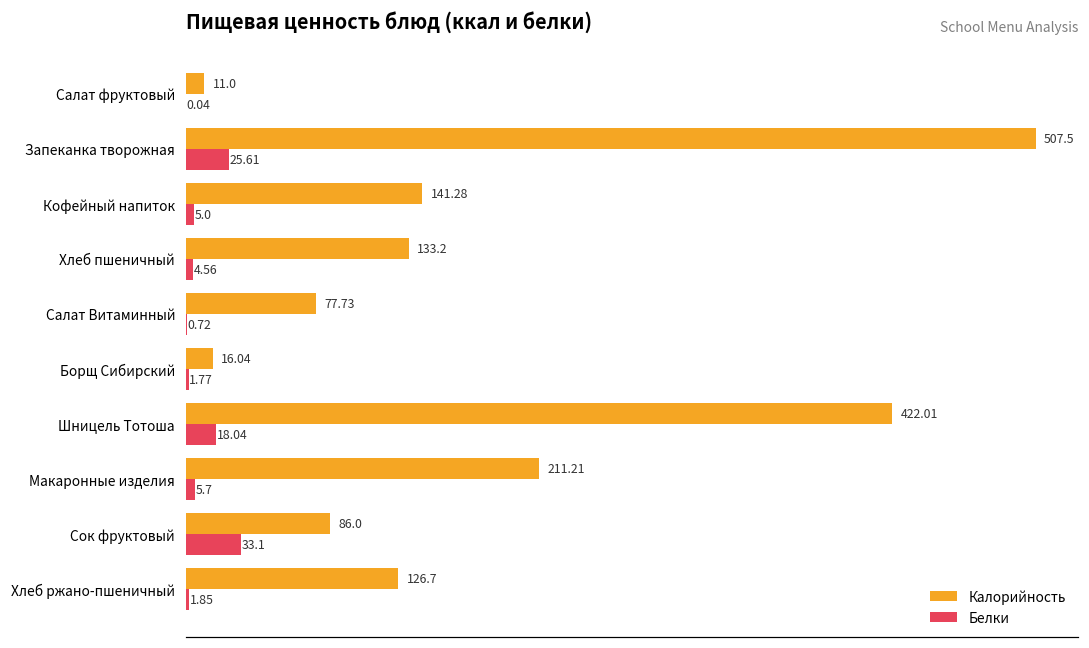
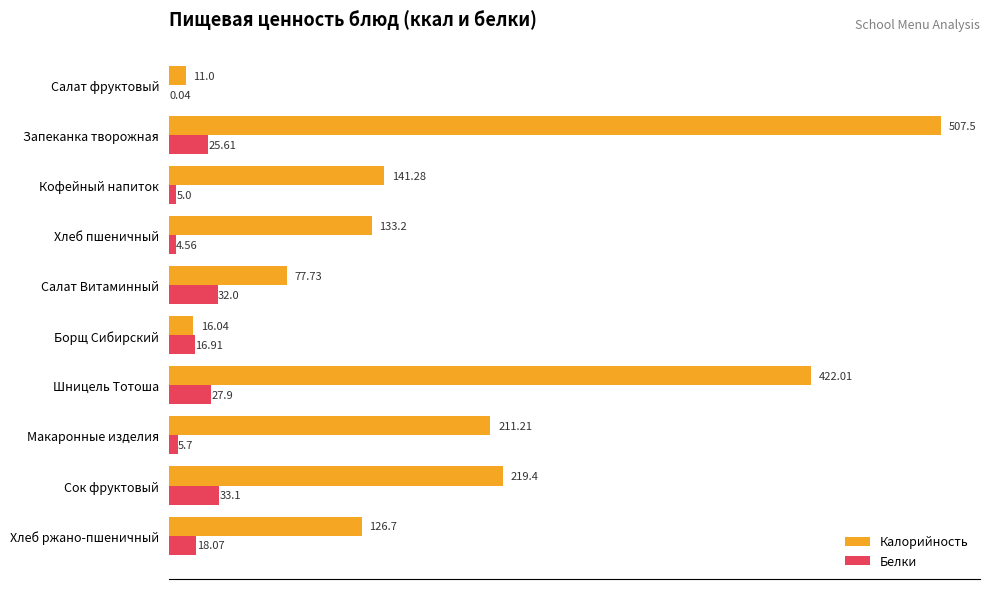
  {
    "Калорийность": {
      "Салат фруктовый": 11.0,
      "Запеканка творожная": 507.5,
      "Кофейный напиток": 141.28,
      "Хлеб пшеничный": 133.2,
      "Салат Витаминный": 77.73,
      "Борщ Сибирский": 16.04,
      "Шницель Тотоша": 422.01,
      "Макаронные изделия": 211.21,
-     "Сок фруктовый": 86.0,
+     "Сок фруктовый": 219.4,
      "Хлеб ржано-пшеничный": 126.7
    },
    "Белки": {
      "Салат фруктовый": 0.04,
      "Запеканка творожная": 25.61,
      "Кофейный напиток": 5.0,
      "Хлеб пшеничный": 4.56,
-     "Салат Витаминный": 0.72,
-     "Борщ Сибирский": 1.77,
-     "Шницель Тотоша": 18.04,
+     "Салат Витаминный": 32.0,
+     "Борщ Сибирский": 16.91,
+     "Шницель Тотоша": 27.9,
      "Макаронные изделия": 5.7,
      "Сок фруктовый": 33.1,
-     "Хлеб ржано-пшеничный": 1.85
+     "Хлеб ржано-пшеничный": 18.07
    }
  }
